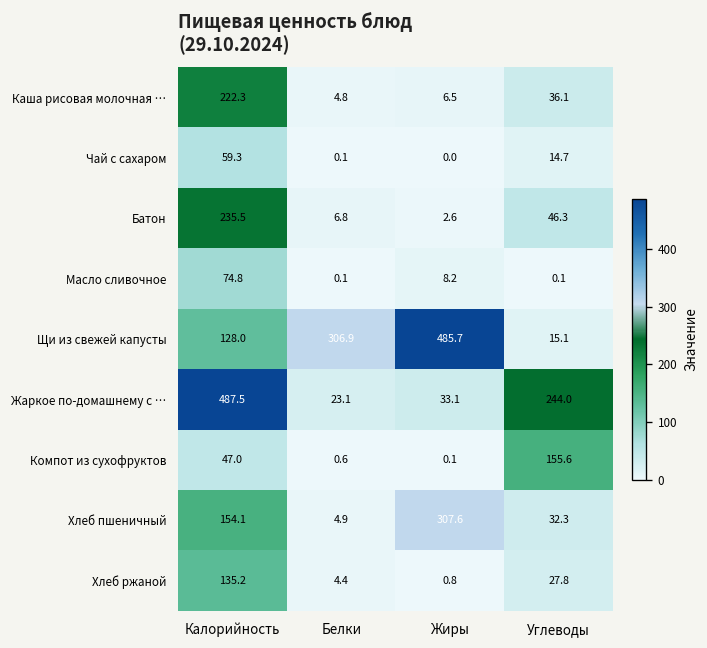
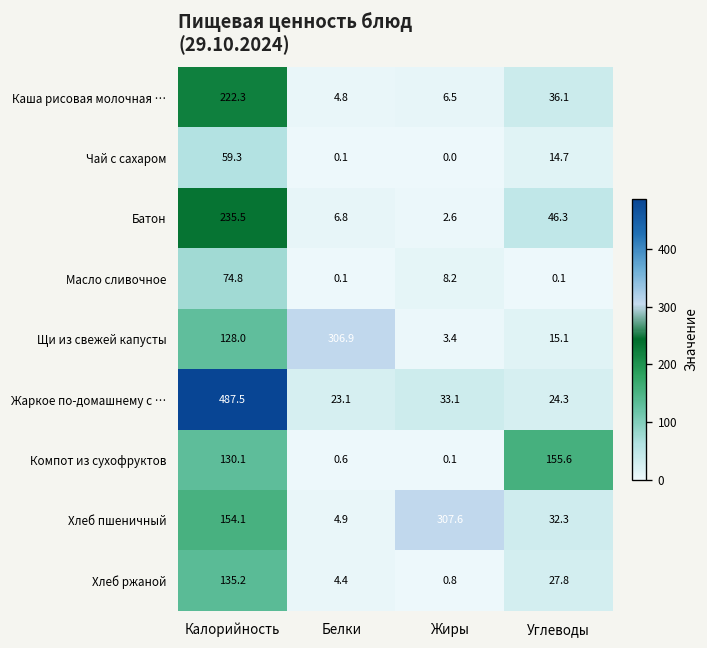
  {
    "Каша рисовая молочная …": {
      "Калорийность": 222.3,
      "Белки": 4.8,
      "Жиры": 6.5,
      "Углеводы": 36.1
    },
    "Чай с сахаром": {
      "Калорийность": 59.3,
      "Белки": 0.1,
      "Жиры": 0.0,
      "Углеводы": 14.7
    },
    "Батон": {
      "Калорийность": 235.5,
      "Белки": 6.8,
      "Жиры": 2.6,
      "Углеводы": 46.3
    },
    "Масло сливочное": {
      "Калорийность": 74.8,
      "Белки": 0.1,
      "Жиры": 8.2,
      "Углеводы": 0.1
    },
    "Щи из свежей капусты": {
      "Калорийность": 128.0,
      "Белки": 306.9,
-     "Жиры": 485.7,
+     "Жиры": 3.4,
      "Углеводы": 15.1
    },
    "Жаркое по-домашнему с …": {
      "Калорийность": 487.5,
      "Белки": 23.1,
      "Жиры": 33.1,
-     "Углеводы": 244.0
+     "Углеводы": 24.3
    },
    "Компот из сухофруктов": {
-     "Калорийность": 47.0,
+     "Калорийность": 130.1,
      "Белки": 0.6,
      "Жиры": 0.1,
      "Углеводы": 155.6
    },
    "Хлеб пшеничный": {
      "Калорийность": 154.1,
      "Белки": 4.9,
      "Жиры": 307.6,
      "Углеводы": 32.3
    },
    "Хлеб ржаной": {
      "Калорийность": 135.2,
      "Белки": 4.4,
      "Жиры": 0.8,
      "Углеводы": 27.8
    }
  }
